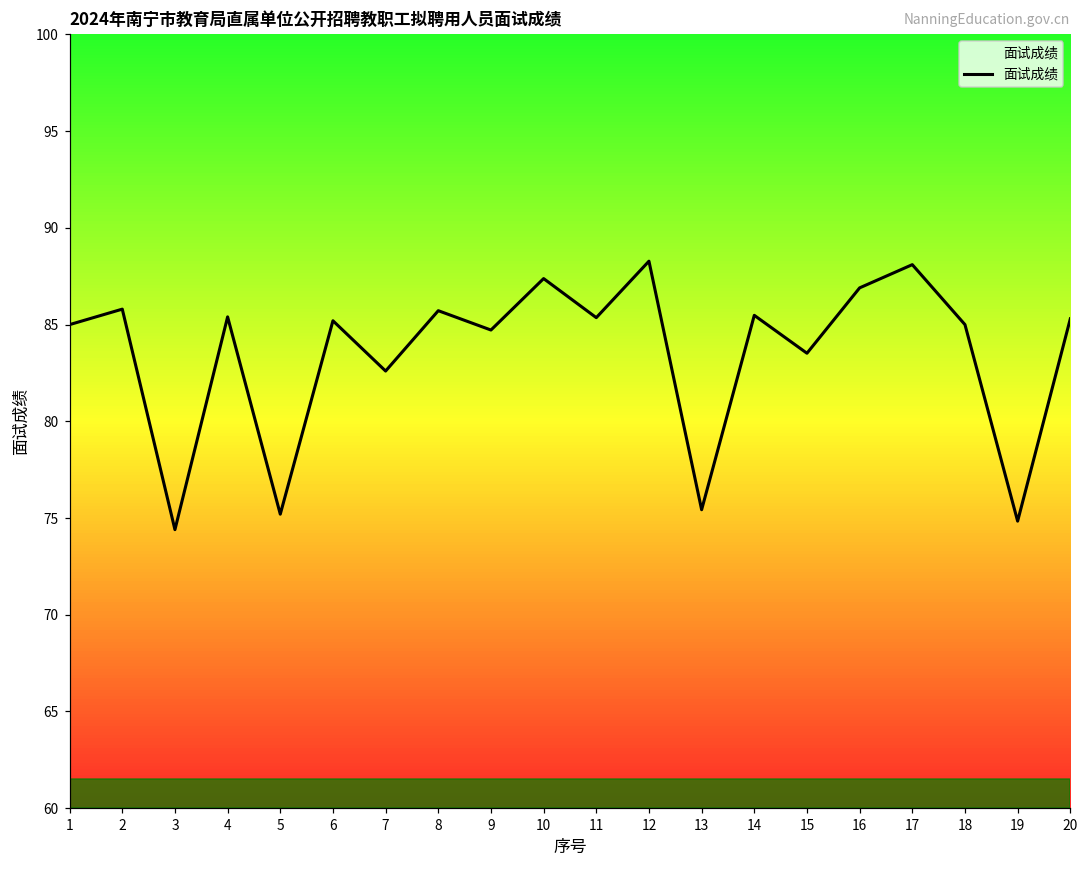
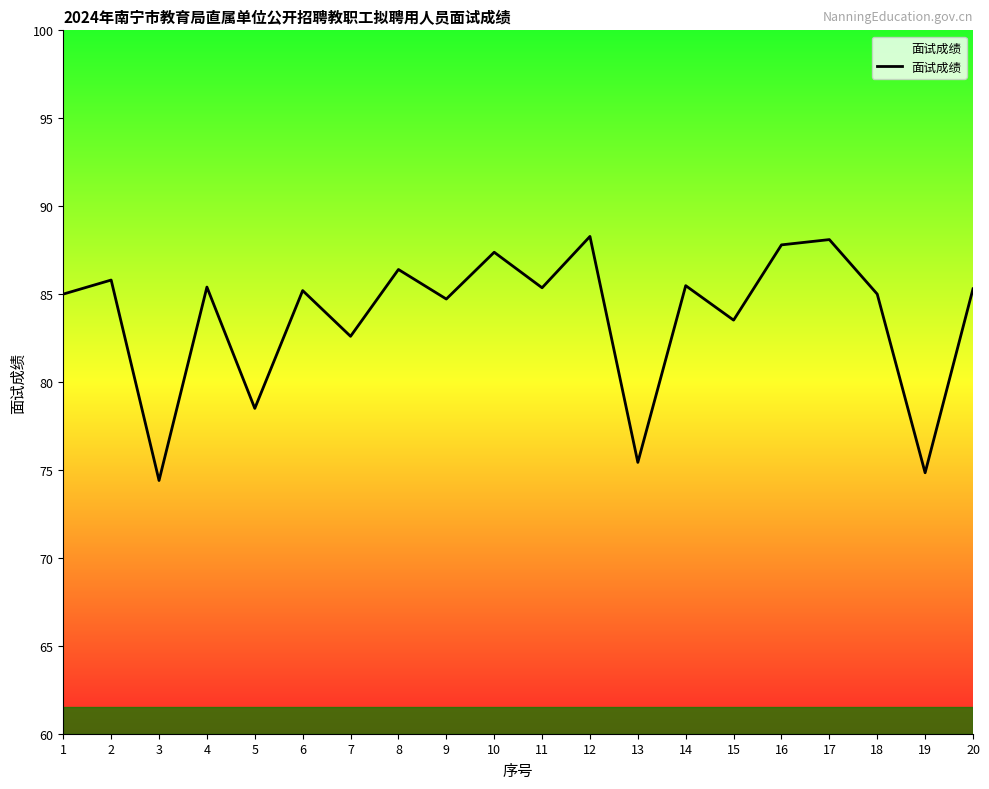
  {
    "1": 85.0,
    "2": 85.8,
    "3": 74.4,
    "4": 85.4,
-   "5": 75.2,
+   "5": 78.5,
    "6": 85.2,
    "7": 82.6,
-   "8": 85.7,
+   "8": 86.4,
    "9": 84.7,
    "10": 87.4,
    "11": 85.4,
    "12": 88.3,
    "13": 75.4,
    "14": 85.5,
    "15": 83.5,
-   "16": 86.9,
+   "16": 87.8,
    "17": 88.1,
    "18": 85.0,
    "19": 74.8,
    "20": 85.3
  }
